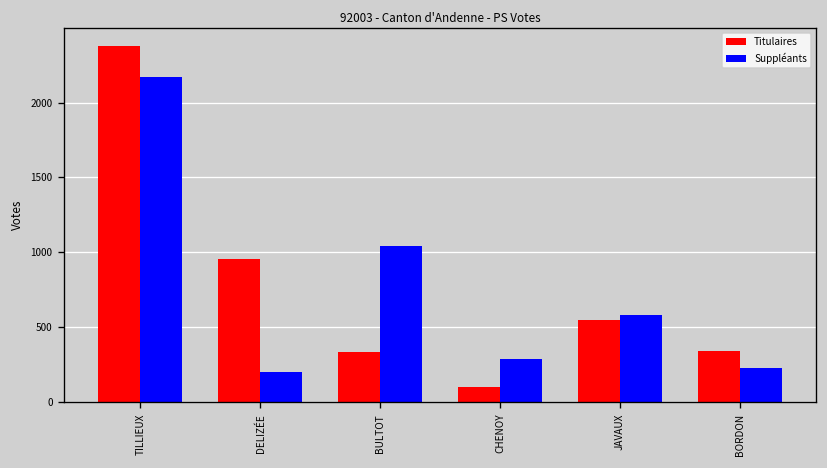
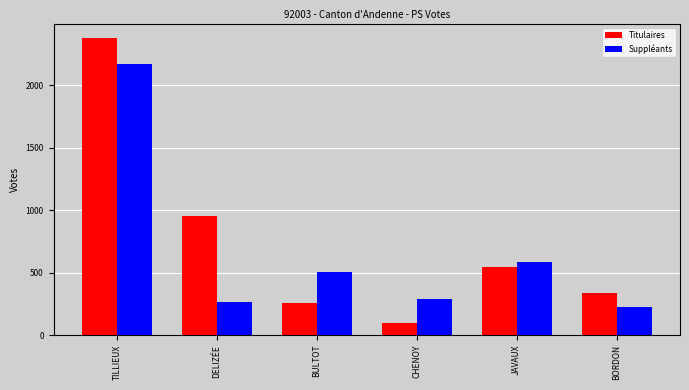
  {
    "Titulaires": {
      "TILLIEUX": 2380,
      "DELIZÉE": 960,
-     "BULTOT": 340,
+     "BULTOT": 260,
      "CHENOY": 100,
      "JAVAUX": 550,
      "BORDON": 340
    },
    "Suppléants": {
      "TILLIEUX": 2170,
-     "DELIZÉE": 200,
-     "BULTOT": 1040,
+     "DELIZÉE": 270,
+     "BULTOT": 510,
      "CHENOY": 290,
      "JAVAUX": 580,
      "BORDON": 230
    }
  }
